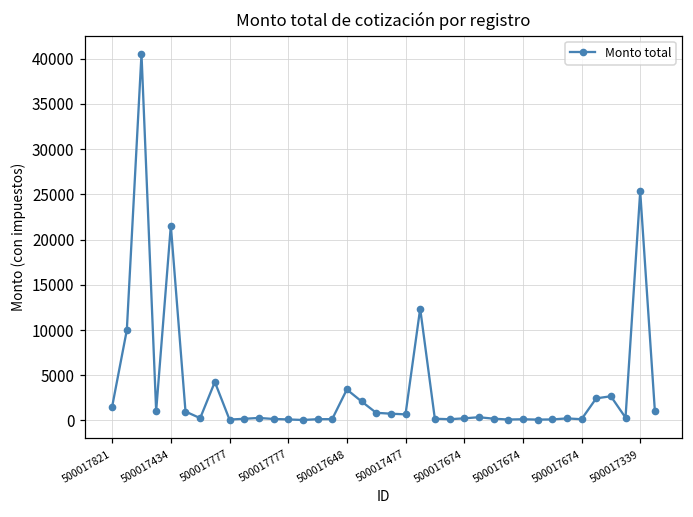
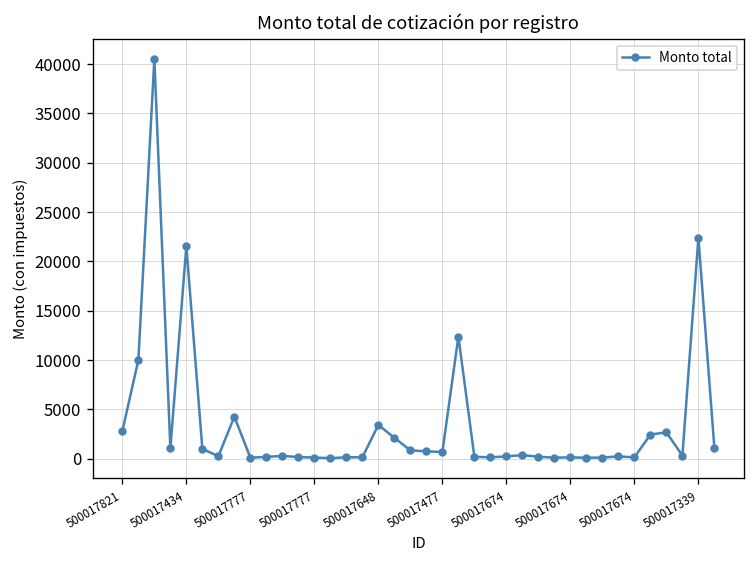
  {
-   "500017821": 2000,
+   "500017821": 3000,
    "500017434": 22000,
    "500017648": 3000,
    "500017477": 1000,
-   "500017339": 25000
+   "500017339": 22000
  }
